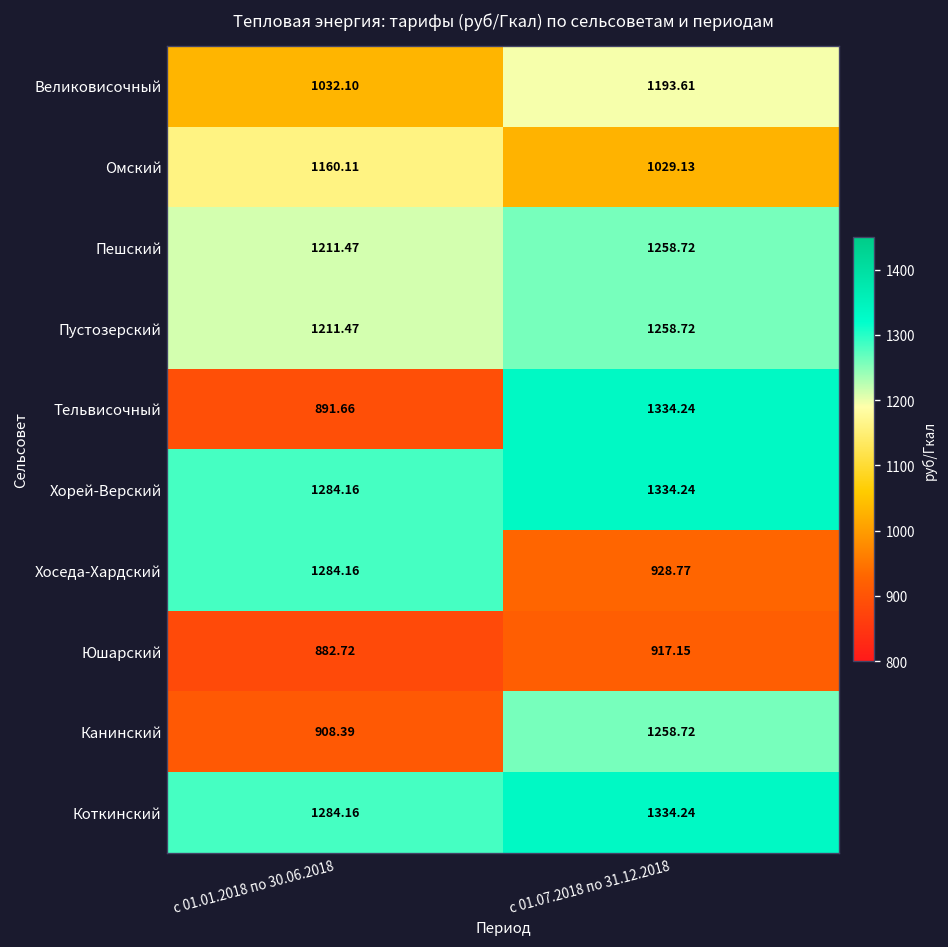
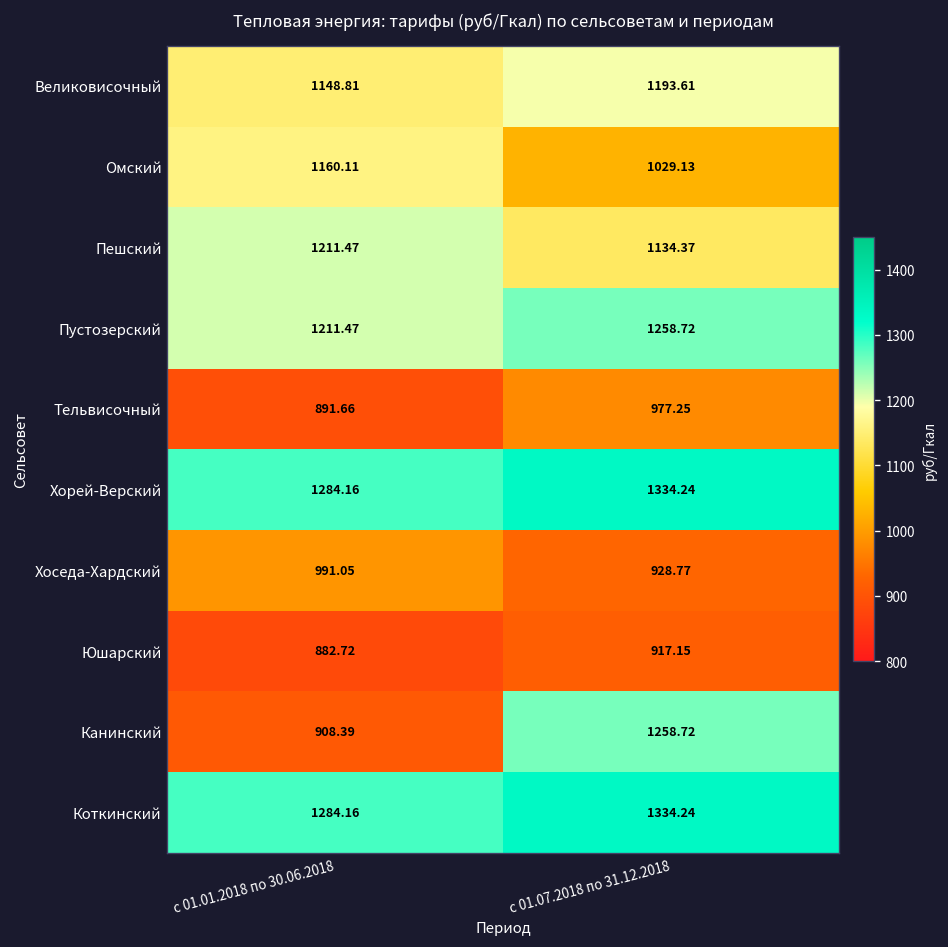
  {
    "Великовисочный": {
-     "с 01.01.2018 по 30.06.2018": 1032.10,
+     "с 01.01.2018 по 30.06.2018": 1148.81,
      "с 01.07.2018 по 31.12.2018": 1193.61
    },
    "Омский": {
      "с 01.01.2018 по 30.06.2018": 1160.11,
      "с 01.07.2018 по 31.12.2018": 1029.13
    },
    "Пешский": {
      "с 01.01.2018 по 30.06.2018": 1211.47,
-     "с 01.07.2018 по 31.12.2018": 1258.72
+     "с 01.07.2018 по 31.12.2018": 1134.37
    },
    "Пустозерский": {
      "с 01.01.2018 по 30.06.2018": 1211.47,
      "с 01.07.2018 по 31.12.2018": 1258.72
    },
    "Тельвисочный": {
      "с 01.01.2018 по 30.06.2018": 891.66,
-     "с 01.07.2018 по 31.12.2018": 1334.24
+     "с 01.07.2018 по 31.12.2018": 977.25
    },
    "Хорей-Верский": {
      "с 01.01.2018 по 30.06.2018": 1284.16,
      "с 01.07.2018 по 31.12.2018": 1334.24
    },
    "Хоседа-Хардский": {
-     "с 01.01.2018 по 30.06.2018": 1284.16,
+     "с 01.01.2018 по 30.06.2018": 991.05,
      "с 01.07.2018 по 31.12.2018": 928.77
    },
    "Юшарский": {
      "с 01.01.2018 по 30.06.2018": 882.72,
      "с 01.07.2018 по 31.12.2018": 917.15
    },
    "Канинский": {
      "с 01.01.2018 по 30.06.2018": 908.39,
      "с 01.07.2018 по 31.12.2018": 1258.72
    },
    "Коткинский": {
      "с 01.01.2018 по 30.06.2018": 1284.16,
      "с 01.07.2018 по 31.12.2018": 1334.24
    }
  }
